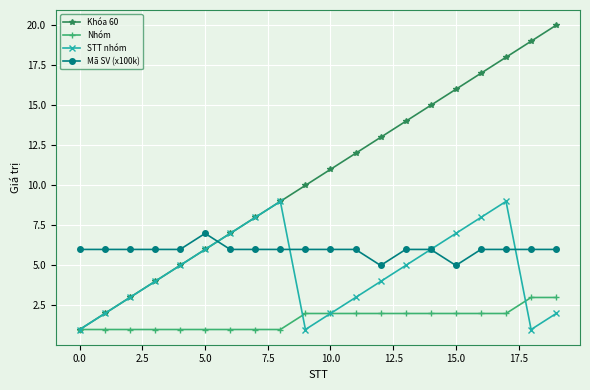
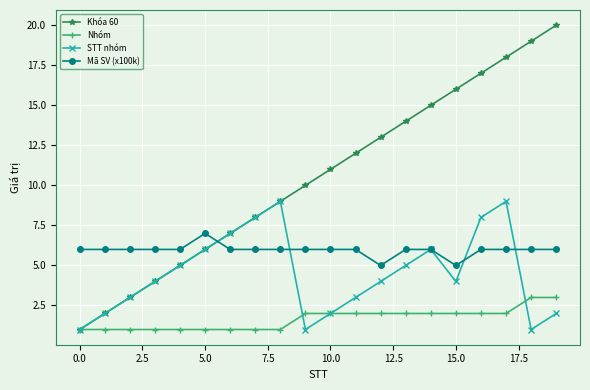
  {
    "STT nhóm": {
-     "15.0": 7
+     "15.0": 4
    },
    "Mã SV (x100k)": {
      "0.0": 6,
      "5.0": 7,
      "10.0": 6,
      "15.0": 5
    }
  }
